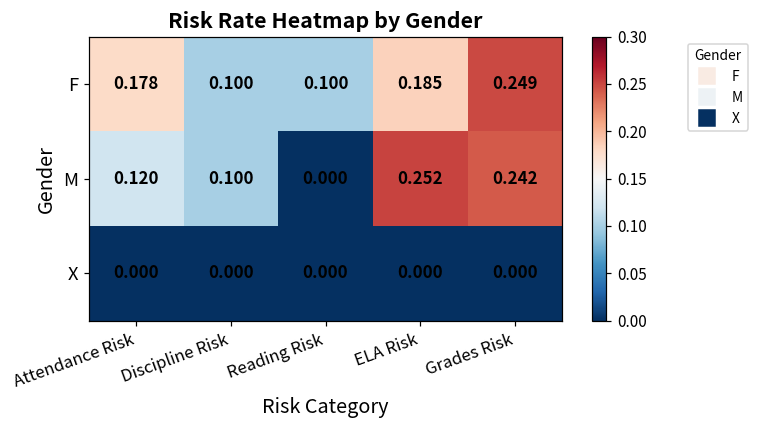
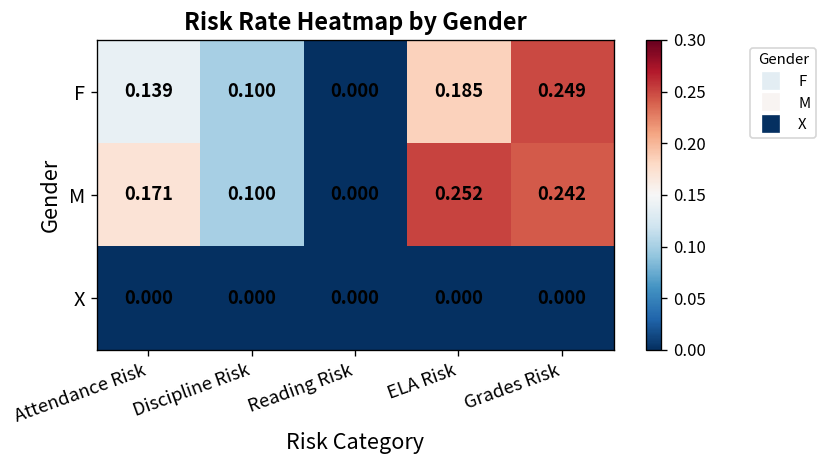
  {
    "F": {
-     "Attendance Risk": 0.178,
+     "Attendance Risk": 0.139,
      "Discipline Risk": 0.100,
-     "Reading Risk": 0.100,
+     "Reading Risk": 0.000,
      "ELA Risk": 0.185,
      "Grades Risk": 0.249
    },
    "M": {
-     "Attendance Risk": 0.120,
+     "Attendance Risk": 0.171,
      "Discipline Risk": 0.100,
      "Reading Risk": 0.000,
      "ELA Risk": 0.252,
      "Grades Risk": 0.242
    },
    "X": {
      "Attendance Risk": 0.000,
      "Discipline Risk": 0.000,
      "Reading Risk": 0.000,
      "ELA Risk": 0.000,
      "Grades Risk": 0.000
    }
  }
